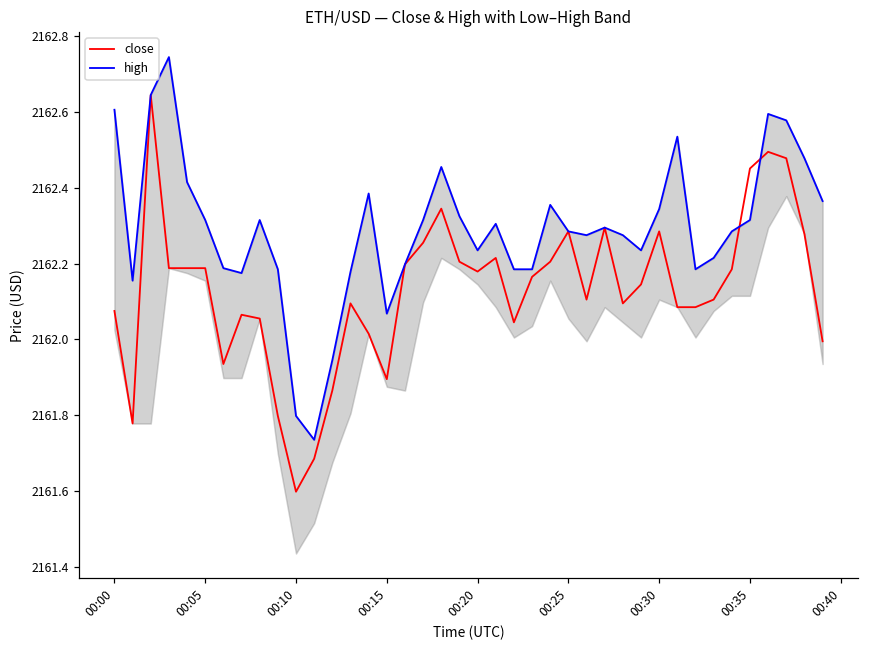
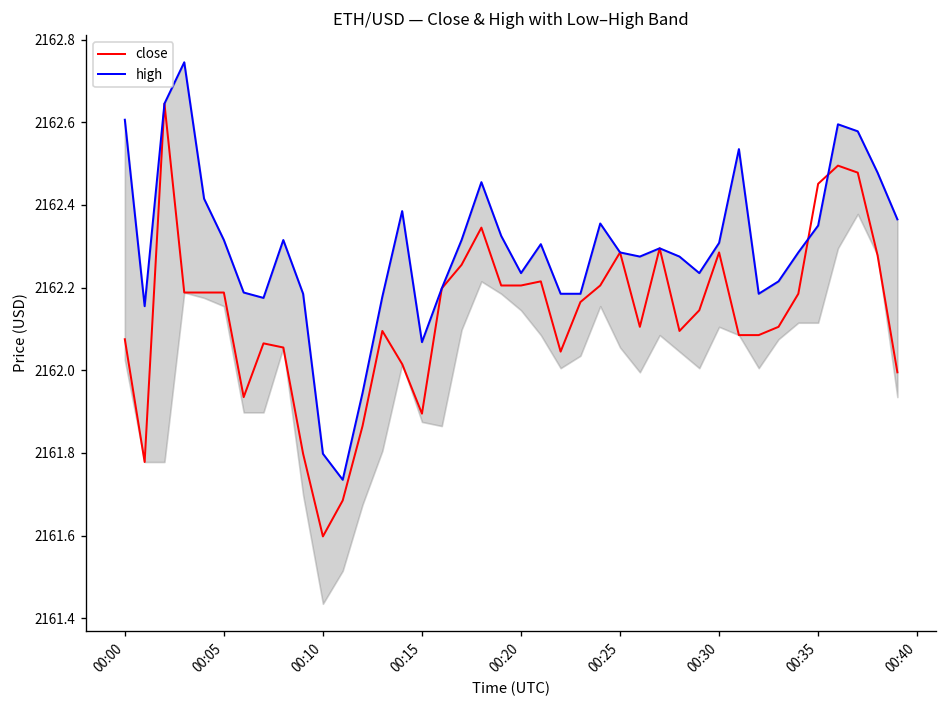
  {
    "close": {
      "00:00": 2162.08,
      "00:05": 2162.19,
      "00:10": 2161.60,
      "00:15": 2161.90,
-     "00:20": 2162.18,
+     "00:20": 2162.21,
      "00:30": 2162.29,
      "00:35": 2162.45
    },
    "high": {
      "00:00": 2162.61,
      "00:05": 2162.32,
      "00:10": 2161.80,
      "00:15": 2162.07,
      "00:20": 2162.24,
-     "00:30": 2162.34,
-     "00:35": 2162.32
+     "00:30": 2162.31,
+     "00:35": 2162.35
    }
  }
